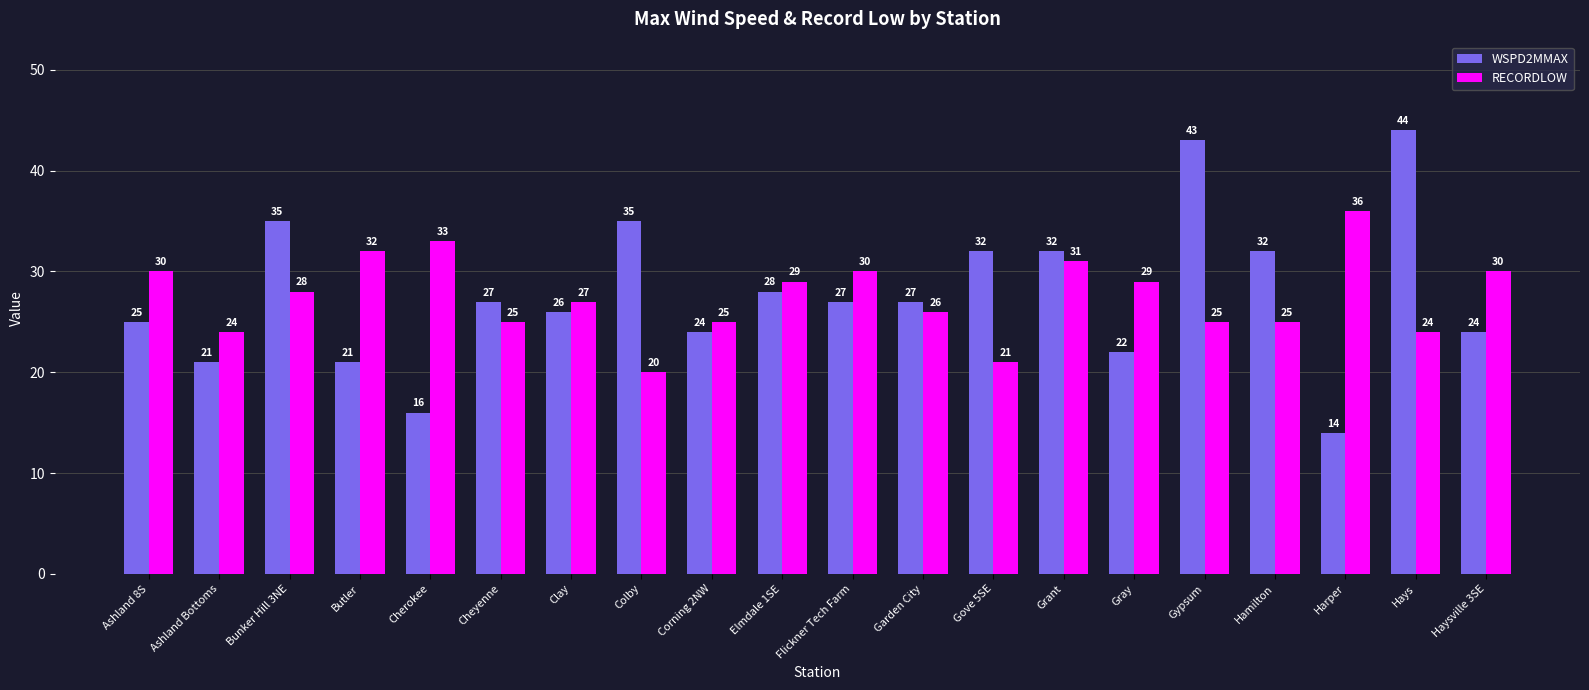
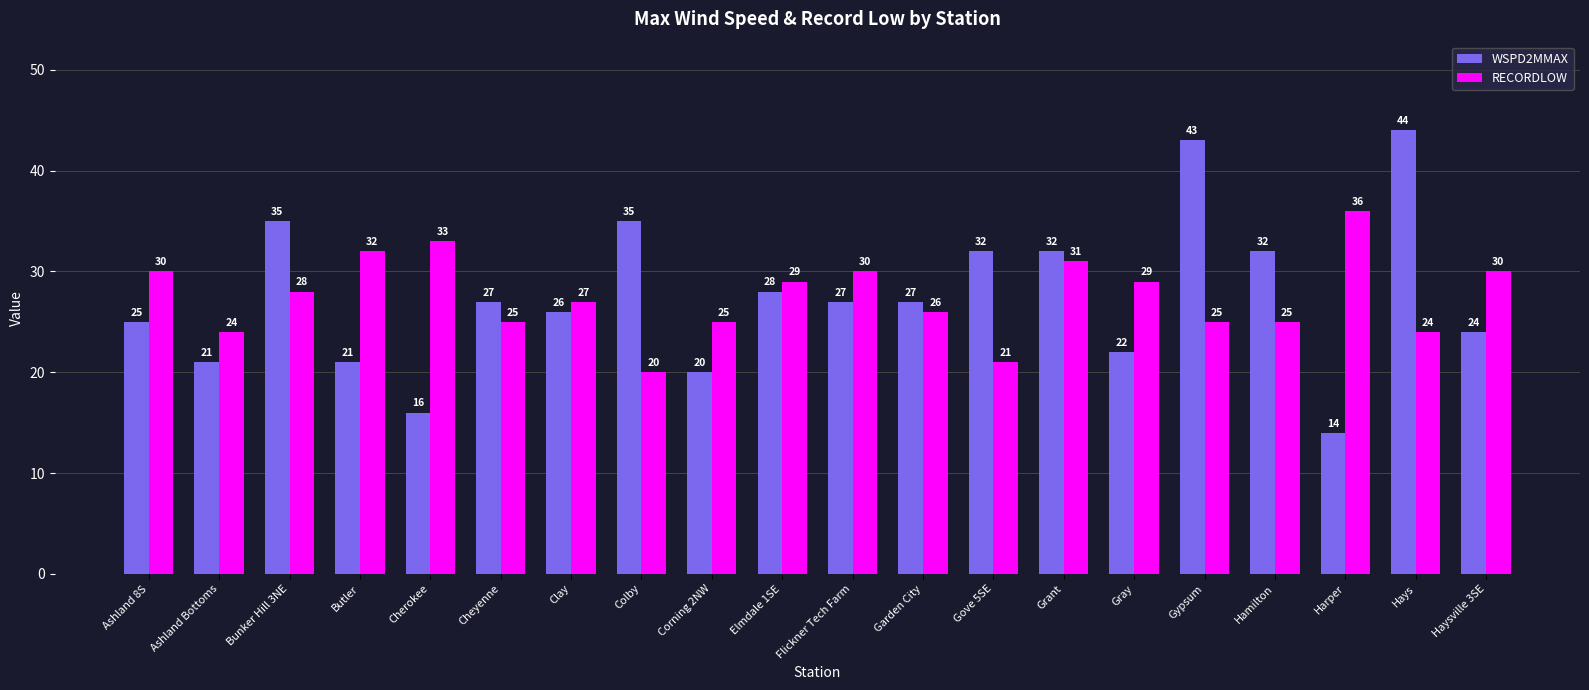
  {
    "WSPD2MMAX": {
      "Ashland 8S": 25,
      "Ashland Bottoms": 21,
      "Bunker Hill 3NE": 35,
      "Butler": 21,
      "Cherokee": 16,
      "Cheyenne": 27,
      "Clay": 26,
      "Colby": 35,
-     "Corning 2NW": 24,
+     "Corning 2NW": 20,
      "Elmdale 1SE": 28,
      "Flickner Tech Farm": 27,
      "Garden City": 27,
      "Gove 5SE": 32,
      "Grant": 32,
      "Gray": 22,
      "Gypsum": 43,
      "Hamilton": 32,
      "Harper": 14,
      "Hays": 44,
      "Haysville 3SE": 24
    },
    "RECORDLOW": {
      "Ashland 8S": 30,
      "Ashland Bottoms": 24,
      "Bunker Hill 3NE": 28,
      "Butler": 32,
      "Cherokee": 33,
      "Cheyenne": 25,
      "Clay": 27,
      "Colby": 20,
      "Corning 2NW": 25,
      "Elmdale 1SE": 29,
      "Flickner Tech Farm": 30,
      "Garden City": 26,
      "Gove 5SE": 21,
      "Grant": 31,
      "Gray": 29,
      "Gypsum": 25,
      "Hamilton": 25,
      "Harper": 36,
      "Hays": 24,
      "Haysville 3SE": 30
    }
  }
